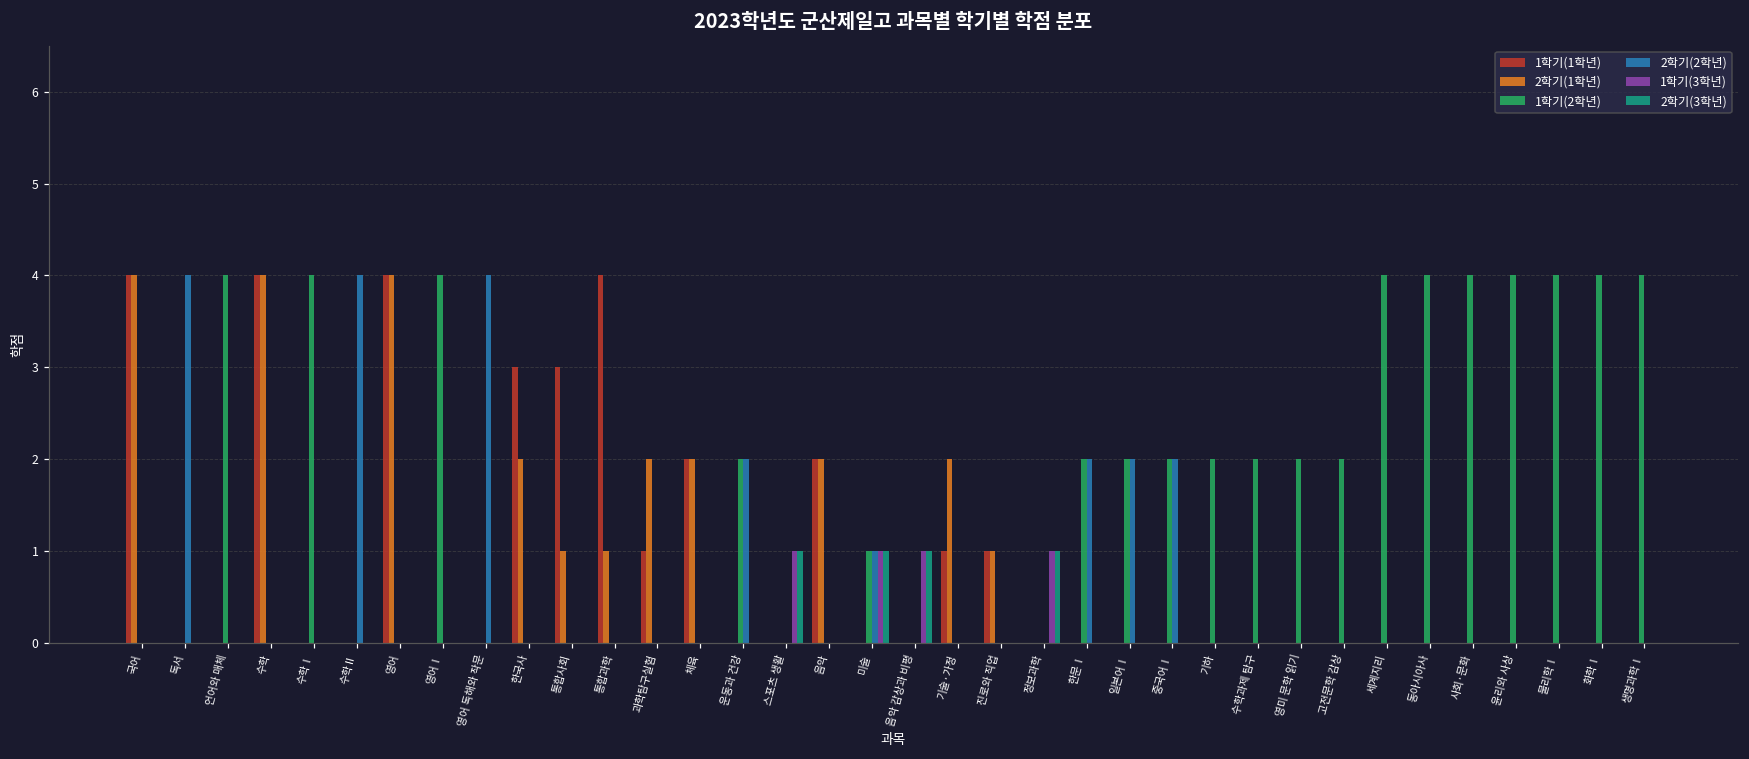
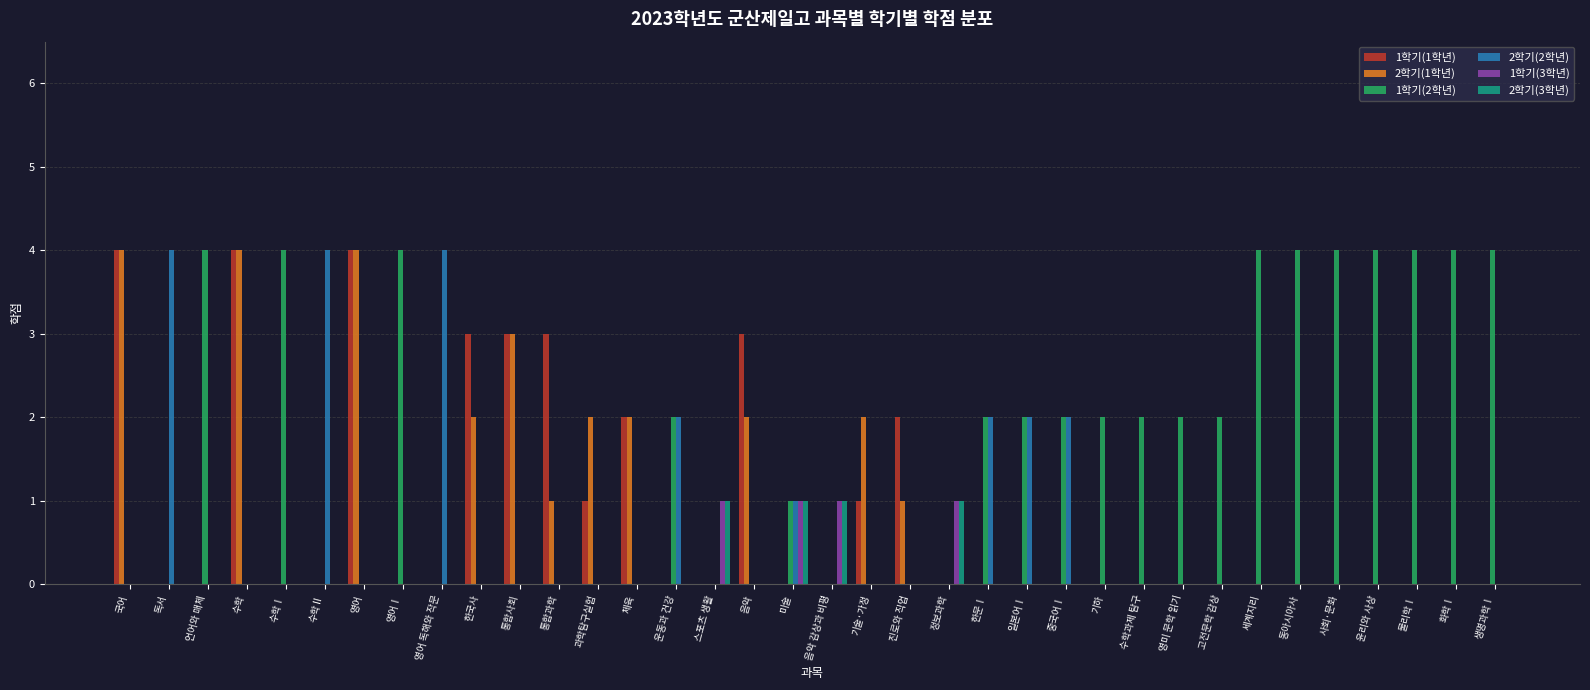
  {
    "1학기(1학년)": {
      "국어": 4,
      "독서": 0,
      "언어와 매체": 0,
      "수학": 4,
      "수학Ⅰ": 0,
      "수학Ⅱ": 0,
      "영어": 4,
      "영어Ⅰ": 0,
      "영어 독해와 작문": 0,
      "한국사": 3,
      "통합사회": 3,
-     "통합과학": 4,
+     "통합과학": 3,
      "과학탐구실험": 1,
      "체육": 2,
      "운동과 건강": 0,
      "스포츠 생활": 0,
-     "음악": 2,
+     "음악": 3,
      "미술": 0,
      "음악 감상과 비평": 0,
      "기술·가정": 1,
-     "진로와 직업": 1,
+     "진로와 직업": 2,
      "정보과학": 0,
      "한문Ⅰ": 0,
      "일본어Ⅰ": 0,
      "중국어Ⅰ": 0,
      "기하": 0,
      "수학과제 탐구": 0,
      "영미 문학 읽기": 0,
      "고전문학 감상": 0,
      "세계지리": 0,
      "동아시아사": 0,
      "사회·문화": 0,
      "윤리와 사상": 0,
      "물리학Ⅰ": 0,
      "화학Ⅰ": 0,
      "생명과학Ⅰ": 0
    },
    "2학기(1학년)": {
      "국어": 4,
      "독서": 0,
      "언어와 매체": 0,
      "수학": 4,
      "수학Ⅰ": 0,
      "수학Ⅱ": 0,
      "영어": 4,
      "영어Ⅰ": 0,
      "영어 독해와 작문": 0,
      "한국사": 2,
-     "통합사회": 1,
+     "통합사회": 3,
      "통합과학": 1,
      "과학탐구실험": 2,
      "체육": 2,
      "운동과 건강": 0,
      "스포츠 생활": 0,
      "음악": 2,
      "미술": 0,
      "음악 감상과 비평": 0,
      "기술·가정": 2,
      "진로와 직업": 1,
      "정보과학": 0,
      "한문Ⅰ": 0,
      "일본어Ⅰ": 0,
      "중국어Ⅰ": 0,
      "기하": 0,
      "수학과제 탐구": 0,
      "영미 문학 읽기": 0,
      "고전문학 감상": 0,
      "세계지리": 0,
      "동아시아사": 0,
      "사회·문화": 0,
      "윤리와 사상": 0,
      "물리학Ⅰ": 0,
      "화학Ⅰ": 0,
      "생명과학Ⅰ": 0
    },
    "2학기(2학년)": {
      "국어": 0,
      "독서": 4,
      "언어와 매체": 0,
      "수학": 0,
      "수학Ⅰ": 0,
      "수학Ⅱ": 4,
      "영어": 0,
      "영어Ⅰ": 0,
      "영어 독해와 작문": 4,
      "한국사": 0,
      "통합사회": 0,
      "통합과학": 0,
      "과학탐구실험": 0,
      "체육": 0,
      "운동과 건강": 2,
      "스포츠 생활": 0,
      "음악": 0,
      "미술": 1,
      "음악 감상과 비평": 0,
      "기술·가정": 0,
      "진로와 직업": 0,
      "정보과학": 0,
      "한문Ⅰ": 2,
      "일본어Ⅰ": 2,
      "중국어Ⅰ": 2,
      "기하": 0,
      "수학과제 탐구": 0,
      "영미 문학 읽기": 0,
      "고전문학 감상": 0,
      "세계지리": 0,
      "동아시아사": 0,
      "사회·문화": 0,
      "윤리와 사상": 0,
      "물리학Ⅰ": 0,
      "화학Ⅰ": 0,
      "생명과학Ⅰ": 0
    },
    "1학기(3학년)": {
      "국어": 0,
      "독서": 0,
      "언어와 매체": 0,
      "수학": 0,
      "수학Ⅰ": 0,
      "수학Ⅱ": 0,
      "영어": 0,
      "영어Ⅰ": 0,
      "영어 독해와 작문": 0,
      "한국사": 0,
      "통합사회": 0,
      "통합과학": 0,
      "과학탐구실험": 0,
      "체육": 0,
      "운동과 건강": 0,
      "스포츠 생활": 1,
      "음악": 0,
      "미술": 1,
      "음악 감상과 비평": 1,
      "기술·가정": 0,
      "진로와 직업": 0,
      "정보과학": 1,
      "한문Ⅰ": 0,
      "일본어Ⅰ": 0,
      "중국어Ⅰ": 0,
      "기하": 0,
      "수학과제 탐구": 0,
      "영미 문학 읽기": 0,
      "고전문학 감상": 0,
      "세계지리": 0,
      "동아시아사": 0,
      "사회·문화": 0,
      "윤리와 사상": 0,
      "물리학Ⅰ": 0,
      "화학Ⅰ": 0,
      "생명과학Ⅰ": 0
    }
  }
